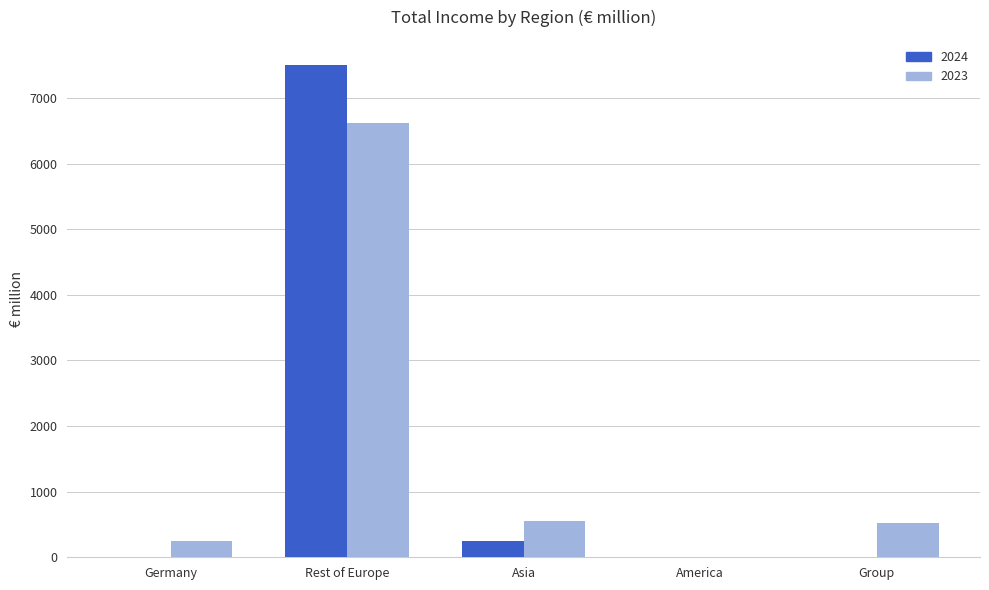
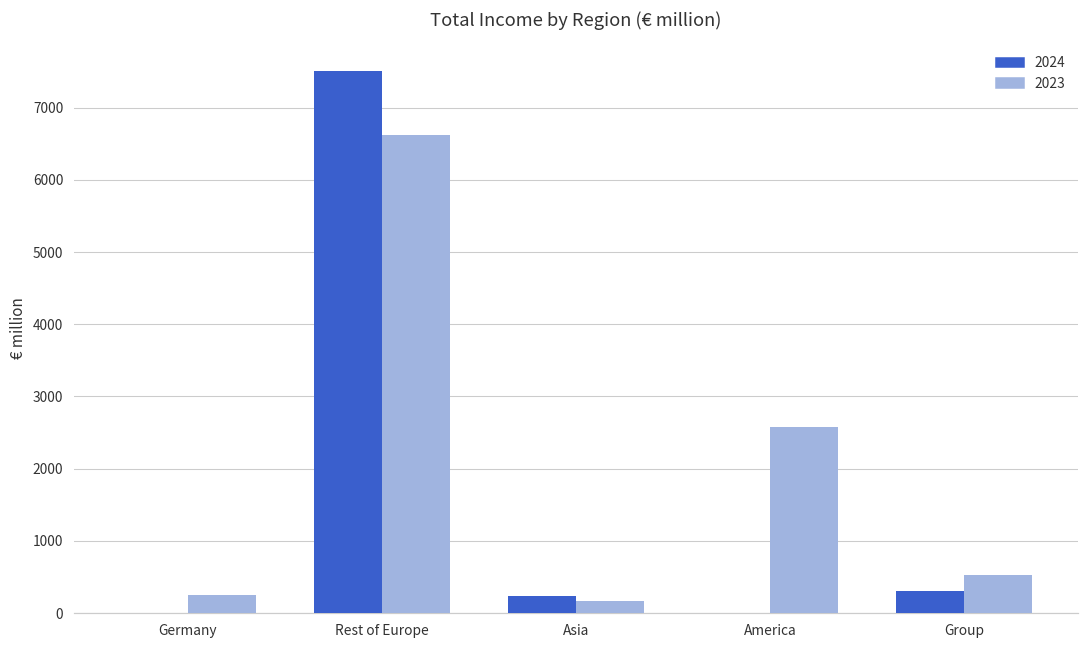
  {
    "2024": {
      "Rest of Europe": 7500,
      "Asia": 200,
-     "Group": 0
+     "Group": 300
    },
    "2023": {
      "Germany": 300,
      "Rest of Europe": 6600,
-     "Asia": 500,
-     "America": 0,
+     "Asia": 200,
+     "America": 2600,
      "Group": 500
    }
  }
